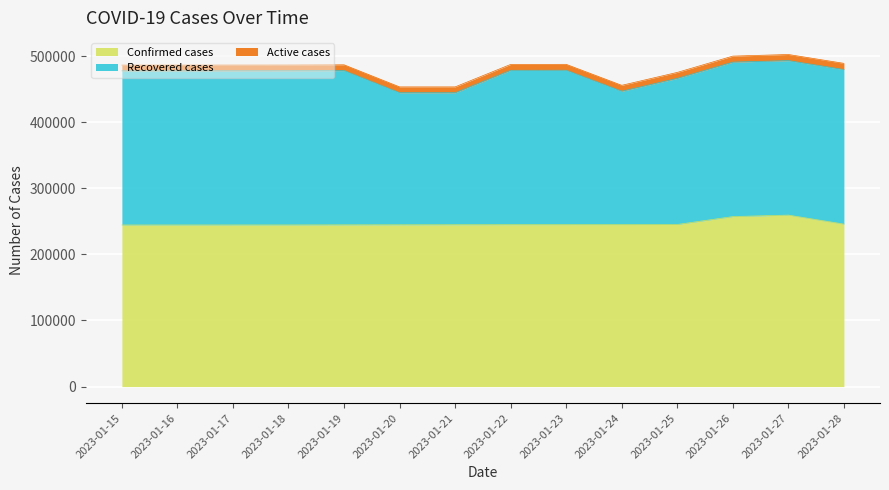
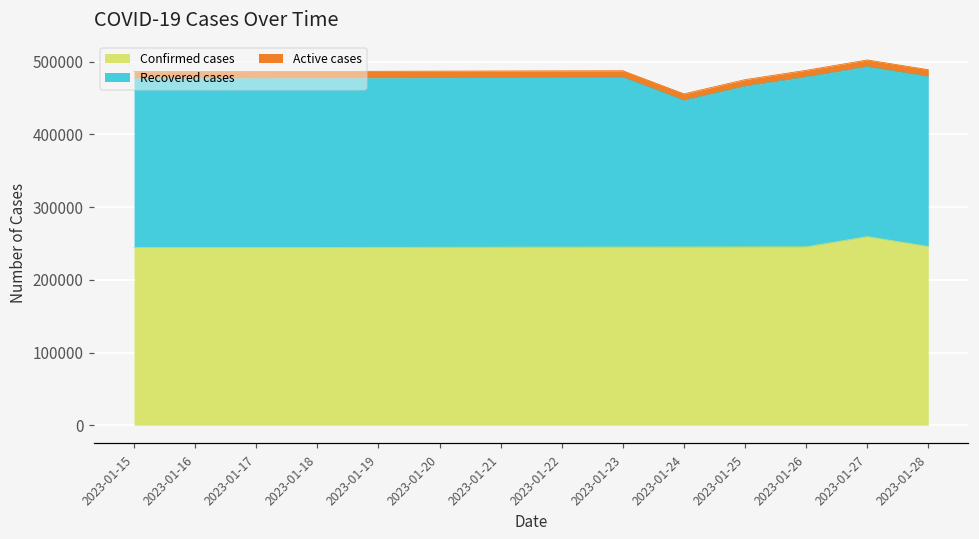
  {
    "Confirmed cases": {
      "2023-01-15": 240000,
      "2023-01-16": 240000,
      "2023-01-17": 240000,
      "2023-01-18": 240000,
      "2023-01-19": 240000,
      "2023-01-20": 240000,
      "2023-01-21": 240000,
      "2023-01-22": 250000,
      "2023-01-23": 250000,
      "2023-01-24": 250000,
      "2023-01-25": 250000,
-     "2023-01-26": 260000,
+     "2023-01-26": 250000,
      "2023-01-27": 260000,
      "2023-01-28": 250000
    },
    "Recovered cases": {
      "2023-01-19": 230000,
-     "2023-01-20": 200000,
-     "2023-01-21": 200000,
+     "2023-01-20": 230000,
+     "2023-01-21": 230000,
      "2023-01-22": 230000,
      "2023-01-23": 230000,
      "2023-01-24": 200000,
      "2023-01-25": 220000,
      "2023-01-26": 230000,
      "2023-01-27": 230000,
      "2023-01-28": 230000
    },
    "Active cases": {
      "2023-01-19": 10000,
      "2023-01-20": 10000,
      "2023-01-21": 10000,
      "2023-01-22": 10000,
      "2023-01-23": 10000,
      "2023-01-24": 10000,
      "2023-01-25": 10000,
      "2023-01-26": 10000,
      "2023-01-27": 10000,
      "2023-01-28": 10000
    }
  }
